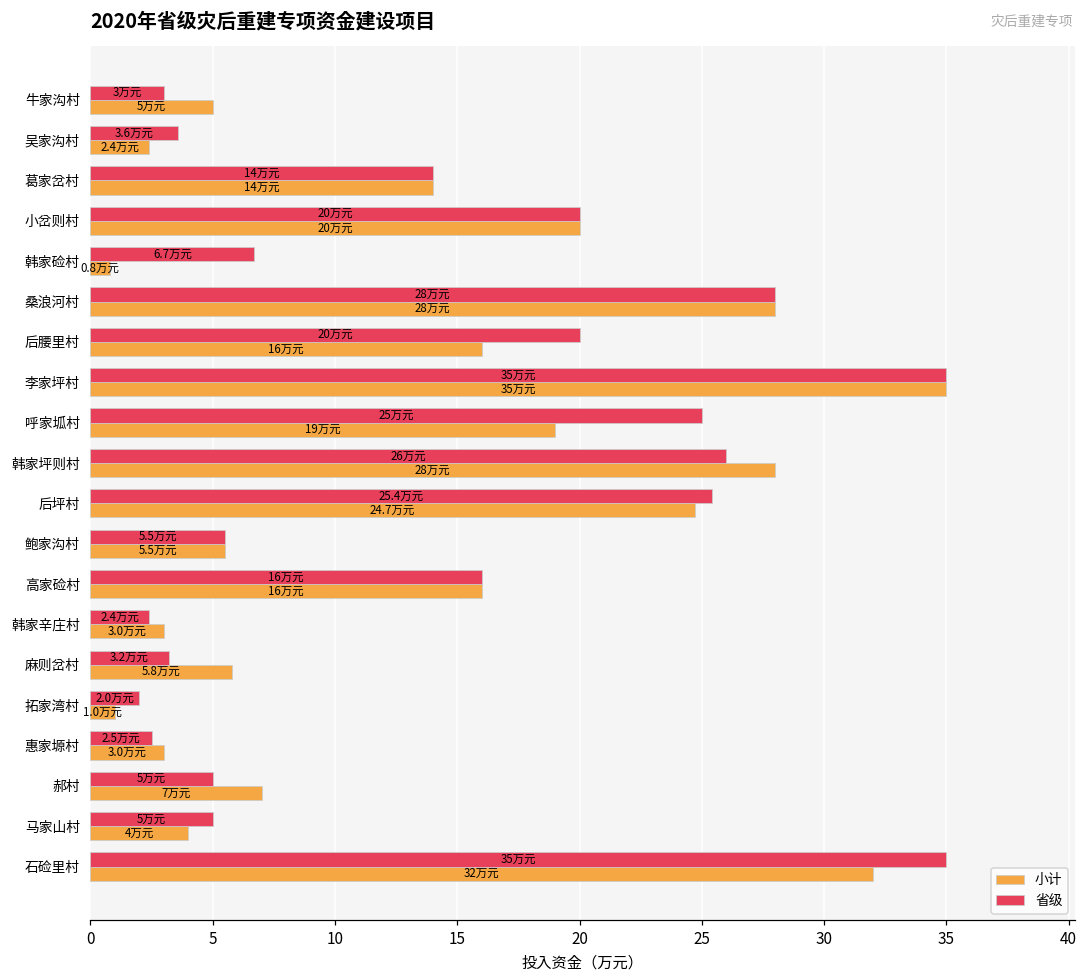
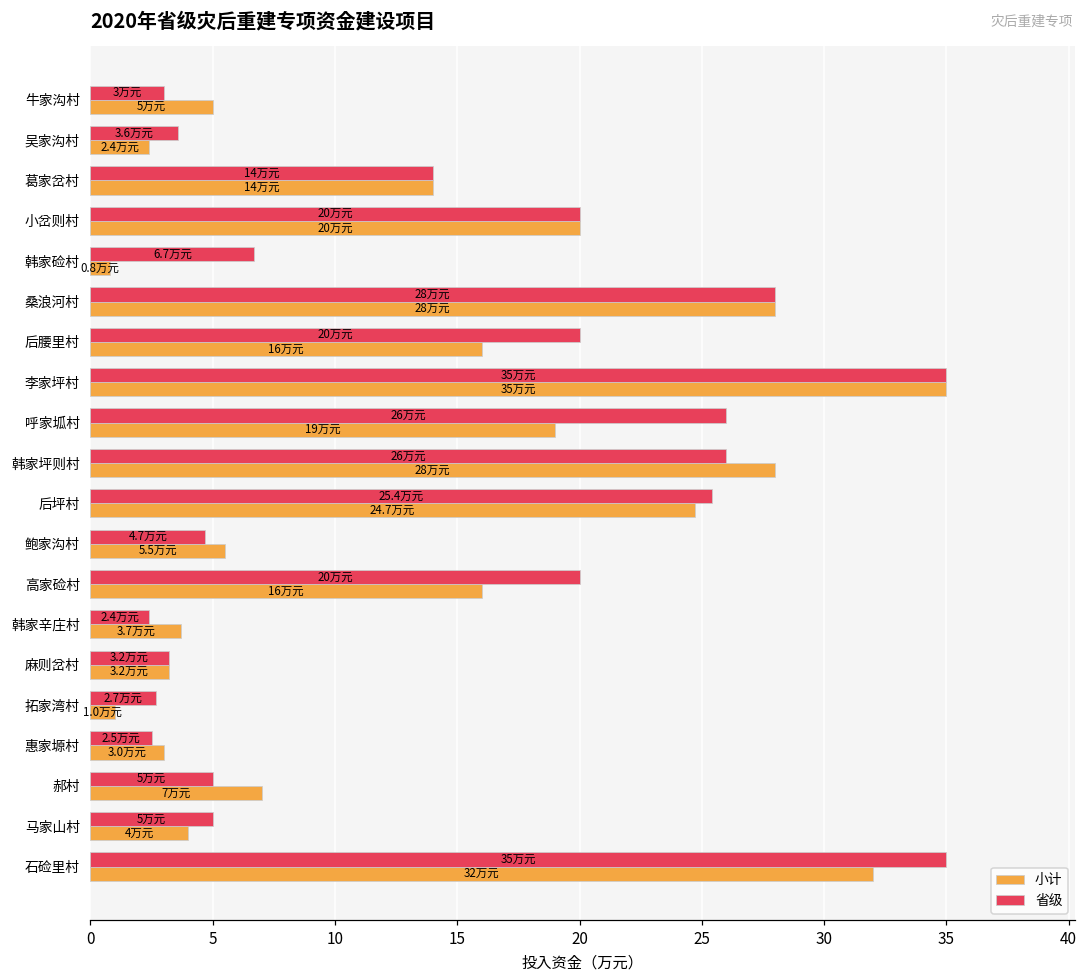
  {
    "小计": {
      "牛家沟村": 5,
      "吴家沟村": 2.4,
      "葛家岔村": 14,
      "小岔则村": 20,
      "韩家硷村": 0.8,
      "桑浪河村": 28,
      "后腰里村": 16,
      "李家坪村": 35,
      "呼家坬村": 19,
      "韩家坪则村": 28,
      "后坪村": 24.7,
      "鲍家沟村": 5.5,
      "高家硷村": 16,
-     "韩家辛庄村": 3.0,
-     "麻则岔村": 5.8,
+     "韩家辛庄村": 3.7,
+     "麻则岔村": 3.2,
      "拓家湾村": 1.0,
      "惠家塬村": 3.0,
      "郝村": 7,
      "马家山村": 4,
      "石硷里村": 32
    },
    "省级": {
      "牛家沟村": 3,
      "吴家沟村": 3.6,
      "葛家岔村": 14,
      "小岔则村": 20,
      "韩家硷村": 6.7,
      "桑浪河村": 28,
      "后腰里村": 20,
      "李家坪村": 35,
-     "呼家坬村": 25,
+     "呼家坬村": 26,
      "韩家坪则村": 26,
      "后坪村": 25.4,
-     "鲍家沟村": 5.5,
-     "高家硷村": 16,
+     "鲍家沟村": 4.7,
+     "高家硷村": 20,
      "韩家辛庄村": 2.4,
      "麻则岔村": 3.2,
-     "拓家湾村": 2.0,
+     "拓家湾村": 2.7,
      "惠家塬村": 2.5,
      "郝村": 5,
      "马家山村": 5,
      "石硷里村": 35
    }
  }
